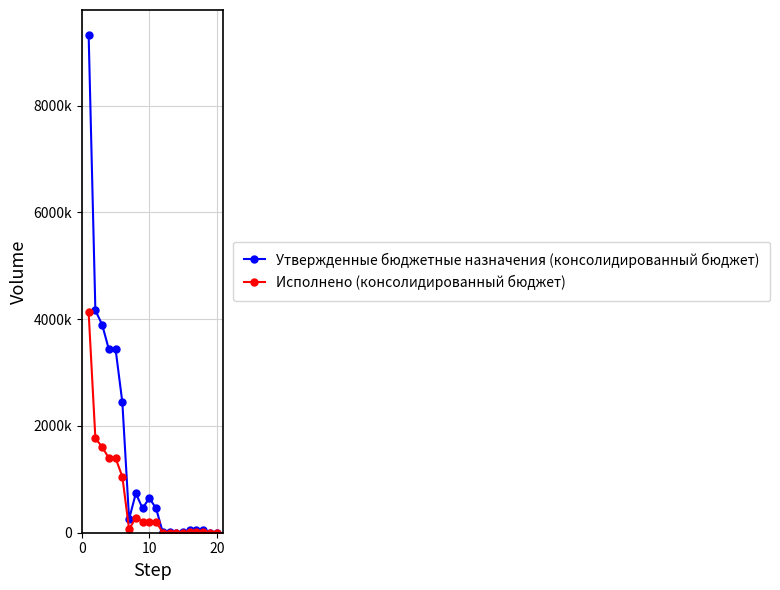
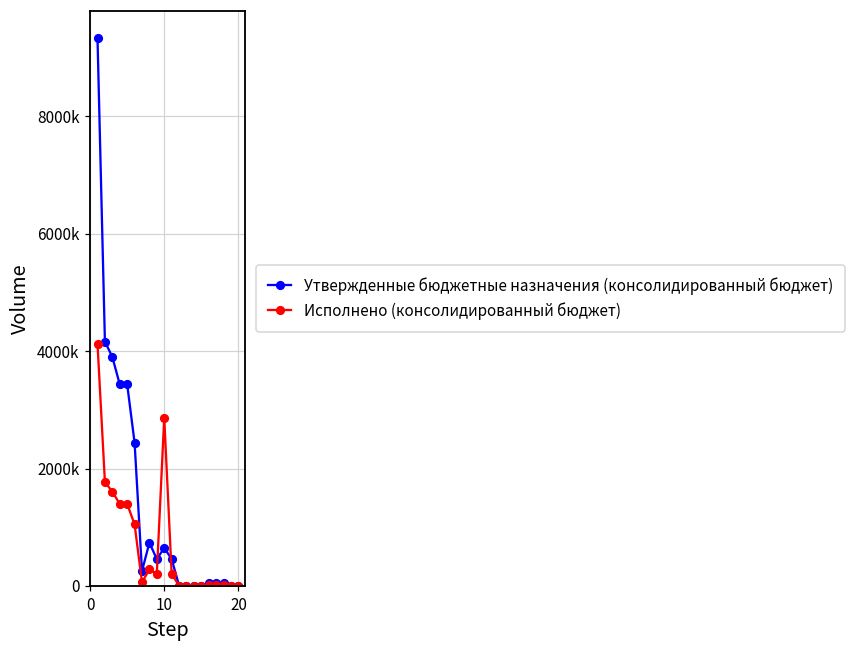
  {
    "Утвержденные бюджетные назначения (консолидированный бюджет)": {
      "10": 600000
    },
    "Исполнено (консолидированный бюджет)": {
-     "10": 200000
+     "10": 2900000
    }
  }
